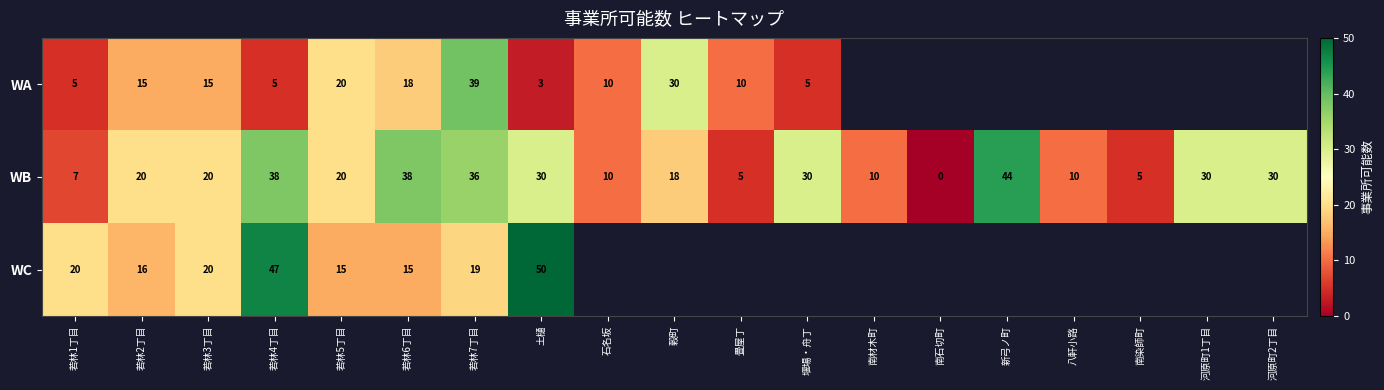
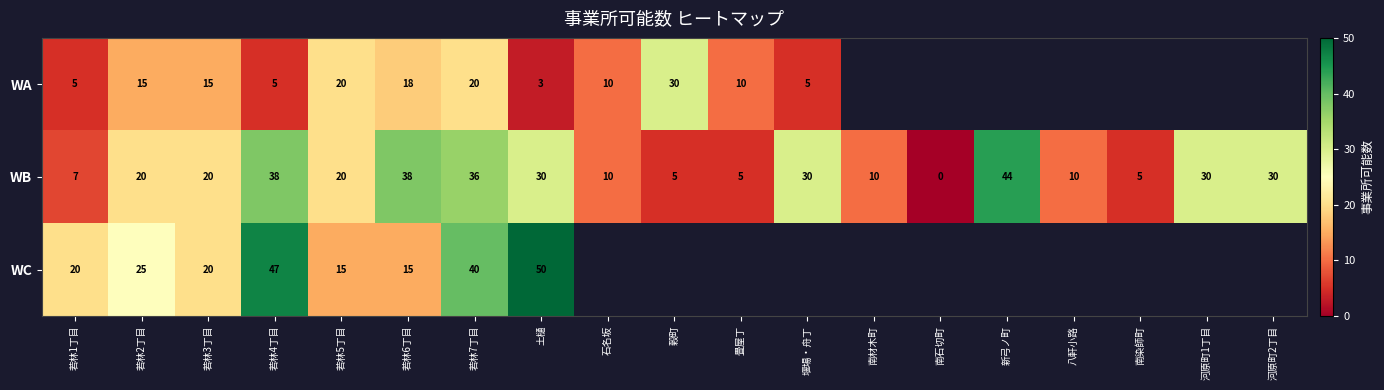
  {
    "WA": {
      "若林1丁目": 5,
      "若林2丁目": 15,
      "若林3丁目": 15,
      "若林4丁目": 5,
      "若林5丁目": 20,
      "若林6丁目": 18,
-     "若林7丁目": 39,
+     "若林7丁目": 20,
      "土樋": 3,
      "石名坂": 10,
      "穀町": 30,
      "畳屋丁": 10,
      "堰場・舟丁": 5
    },
    "WB": {
      "若林1丁目": 7,
      "若林2丁目": 20,
      "若林3丁目": 20,
      "若林4丁目": 38,
      "若林5丁目": 20,
      "若林6丁目": 38,
      "若林7丁目": 36,
      "土樋": 30,
      "石名坂": 10,
-     "穀町": 18,
+     "穀町": 5,
      "畳屋丁": 5,
      "堰場・舟丁": 30,
      "南材木町": 10,
      "南石切町": 0,
      "新弓ノ町": 44,
      "八軒小路": 10,
      "南染師町": 5,
      "河原町1丁目": 30,
      "河原町2丁目": 30
    },
    "WC": {
      "若林1丁目": 20,
-     "若林2丁目": 16,
+     "若林2丁目": 25,
      "若林3丁目": 20,
      "若林4丁目": 47,
      "若林5丁目": 15,
      "若林6丁目": 15,
-     "若林7丁目": 19,
+     "若林7丁目": 40,
      "土樋": 50
    }
  }
